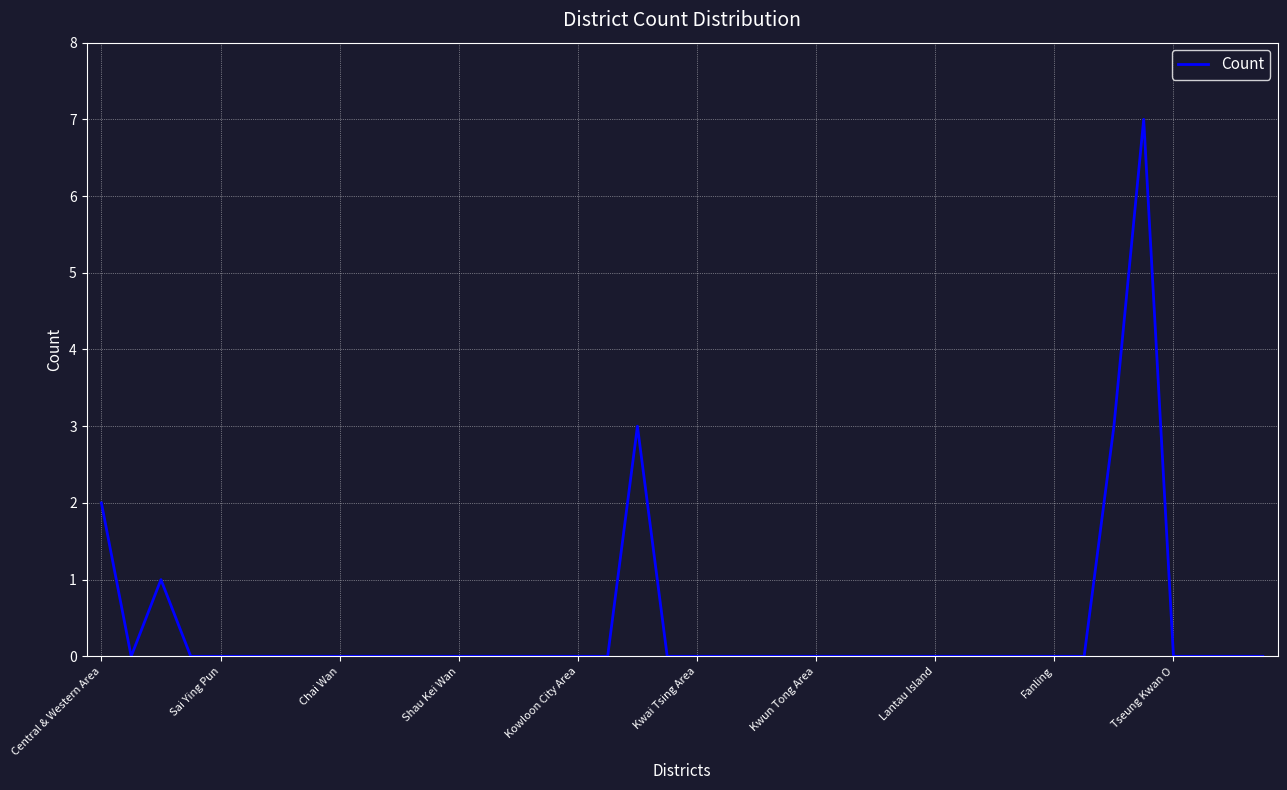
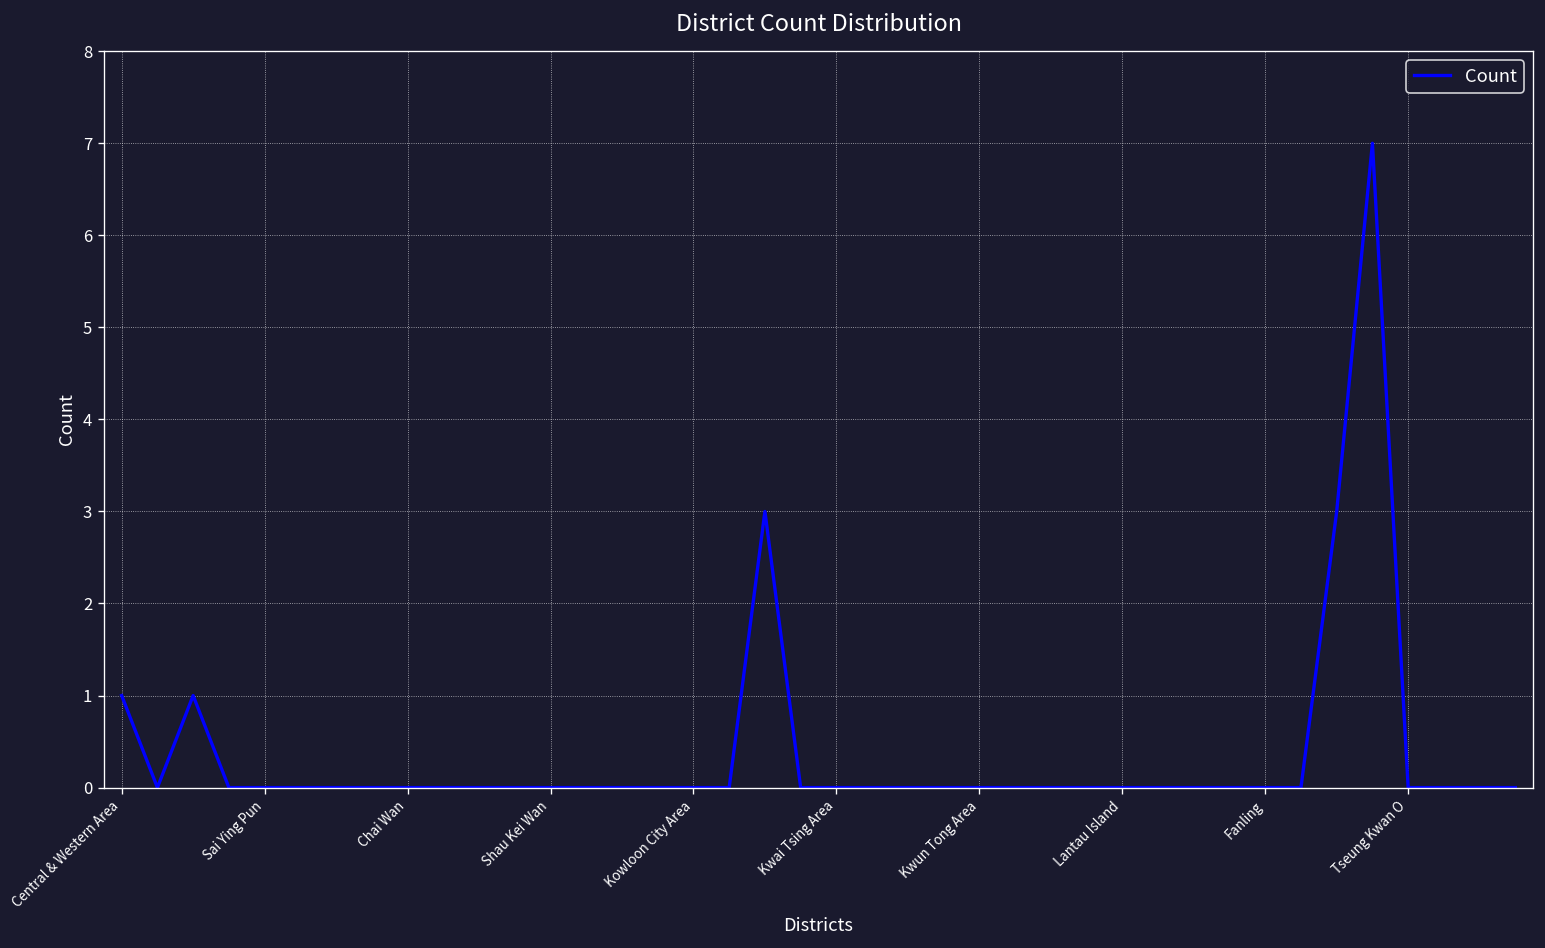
  {
-   "Central & Western Area": 2,
+   "Central & Western Area": 1,
    "Sai Ying Pun": 0,
    "Chai Wan": 0,
    "Shau Kei Wan": 0,
    "Kowloon City Area": 0,
    "Kwai Tsing Area": 0,
    "Kwun Tong Area": 0,
    "Lantau Island": 0,
    "Fanling": 0,
    "Tseung Kwan O": 0
  }
